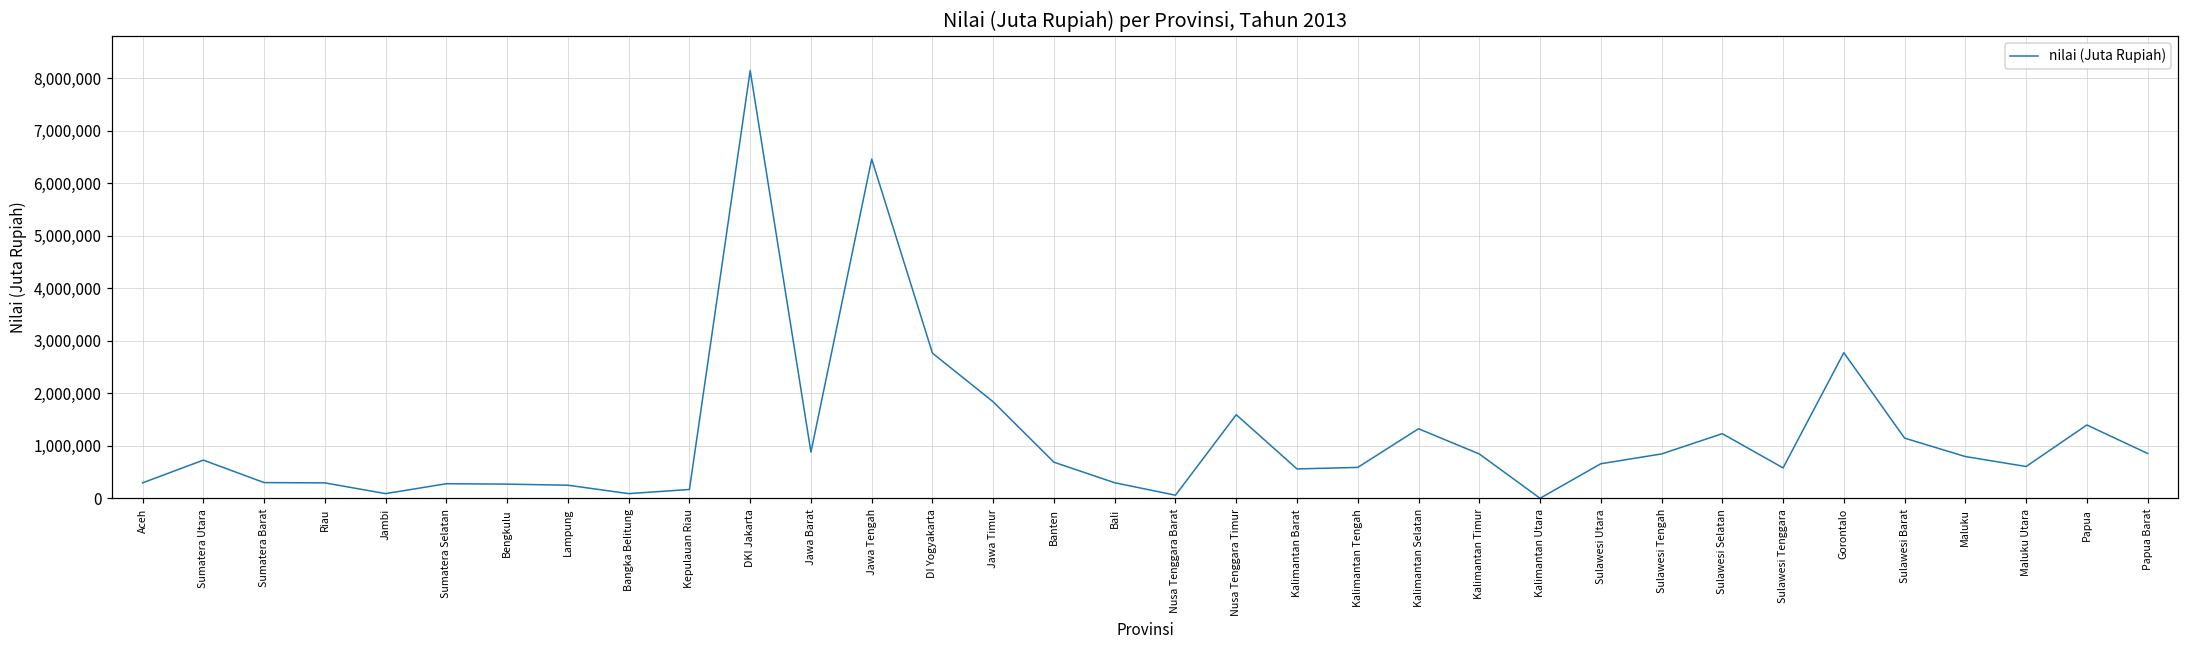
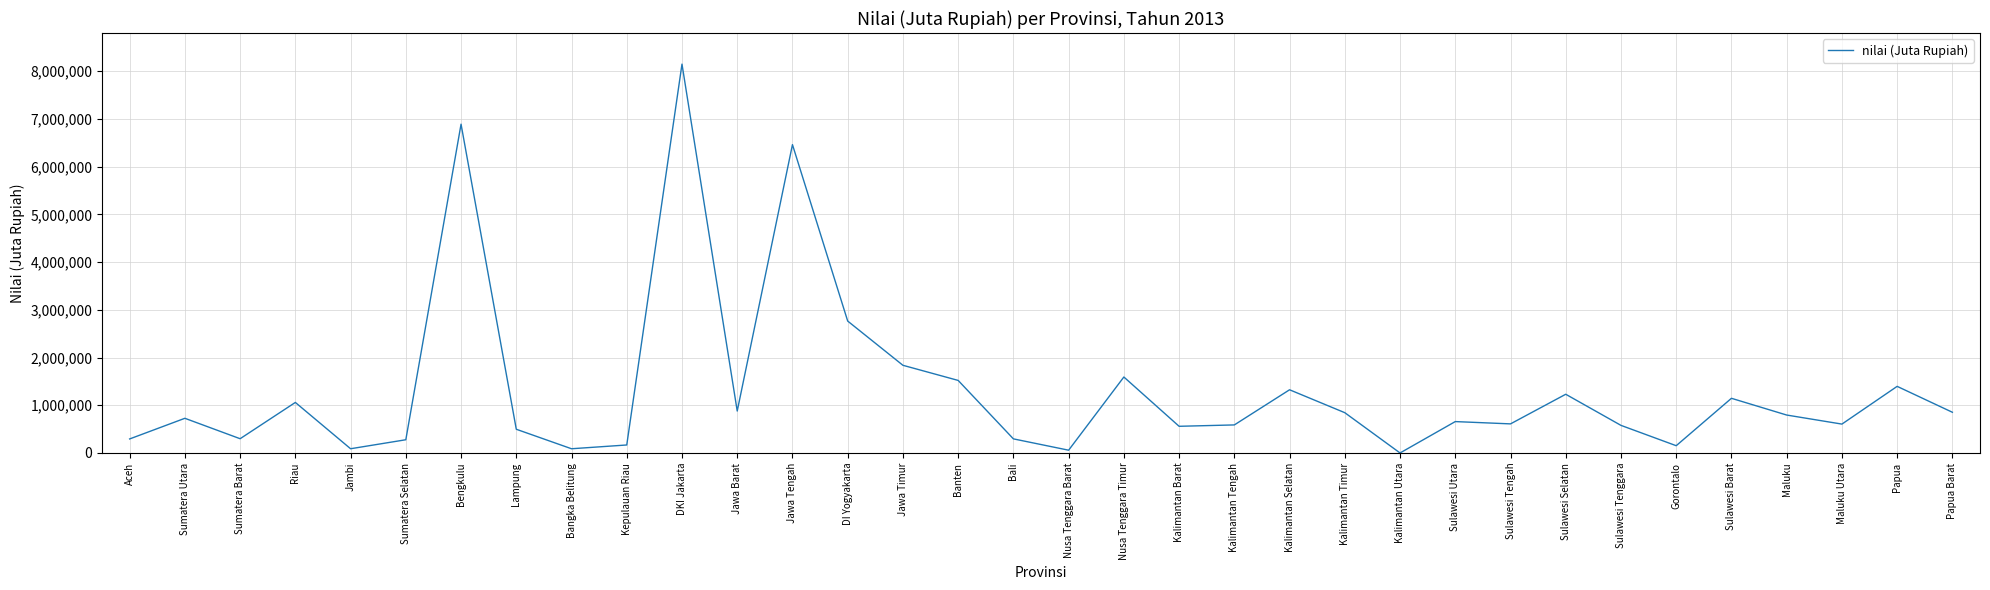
  {
    "Aceh": "300,000",
    "Sumatera Utara": "700,000",
    "Sumatera Barat": "300,000",
-   "Riau": "300,000",
+   "Riau": "1,100,000",
    "Jambi": "100,000",
    "Sumatera Selatan": "300,000",
-   "Bengkulu": "300,000",
-   "Lampung": "200,000",
+   "Bengkulu": "6,900,000",
+   "Lampung": "500,000",
    "Bangka Belitung": "100,000",
    "Kepulauan Riau": "200,000",
    "DKI Jakarta": "8,100,000",
    "Jawa Barat": "900,000",
    "Jawa Tengah": "6,500,000",
    "DI Yogyakarta": "2,800,000",
    "Jawa Timur": "1,800,000",
-   "Banten": "700,000",
+   "Banten": "1,500,000",
    "Bali": "300,000",
    "Nusa Tenggara Barat": "100,000",
    "Nusa Tenggara Timur": "1,600,000",
    "Kalimantan Barat": "600,000",
    "Kalimantan Tengah": "600,000",
    "Kalimantan Selatan": "1,300,000",
    "Kalimantan Timur": "800,000",
    "Kalimantan Utara": "0",
    "Sulawesi Utara": "700,000",
-   "Sulawesi Tengah": "800,000",
+   "Sulawesi Tengah": "600,000",
    "Sulawesi Selatan": "1,200,000",
    "Sulawesi Tenggara": "600,000",
-   "Gorontalo": "2,800,000",
+   "Gorontalo": "200,000",
    "Sulawesi Barat": "1,100,000",
    "Maluku": "800,000",
    "Maluku Utara": "600,000",
    "Papua": "1,400,000",
    "Papua Barat": "900,000"
  }
